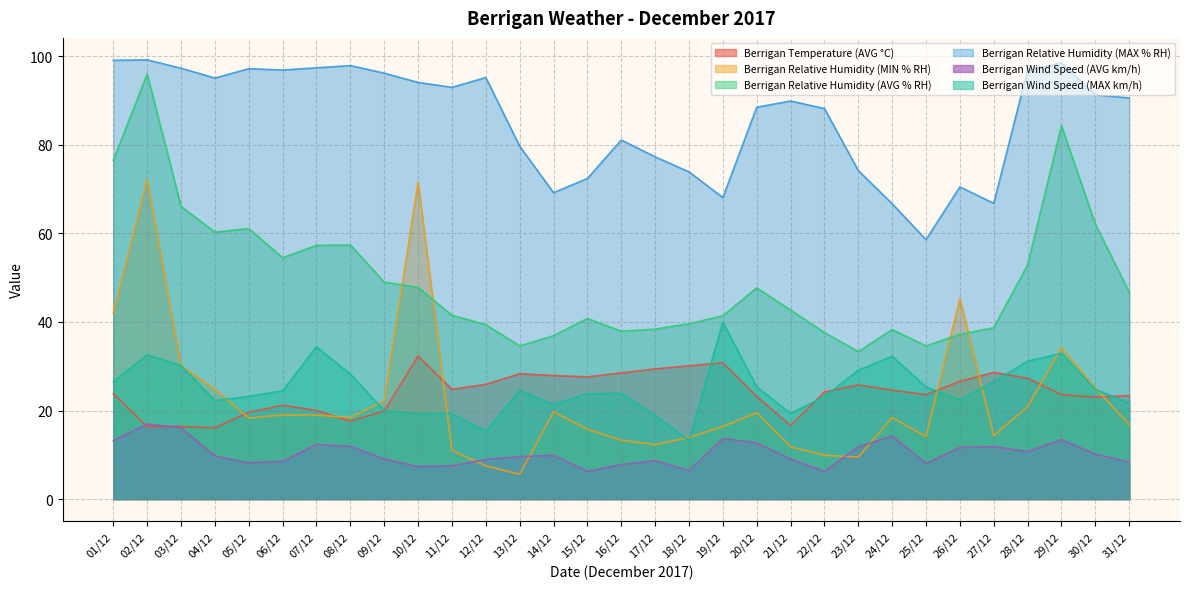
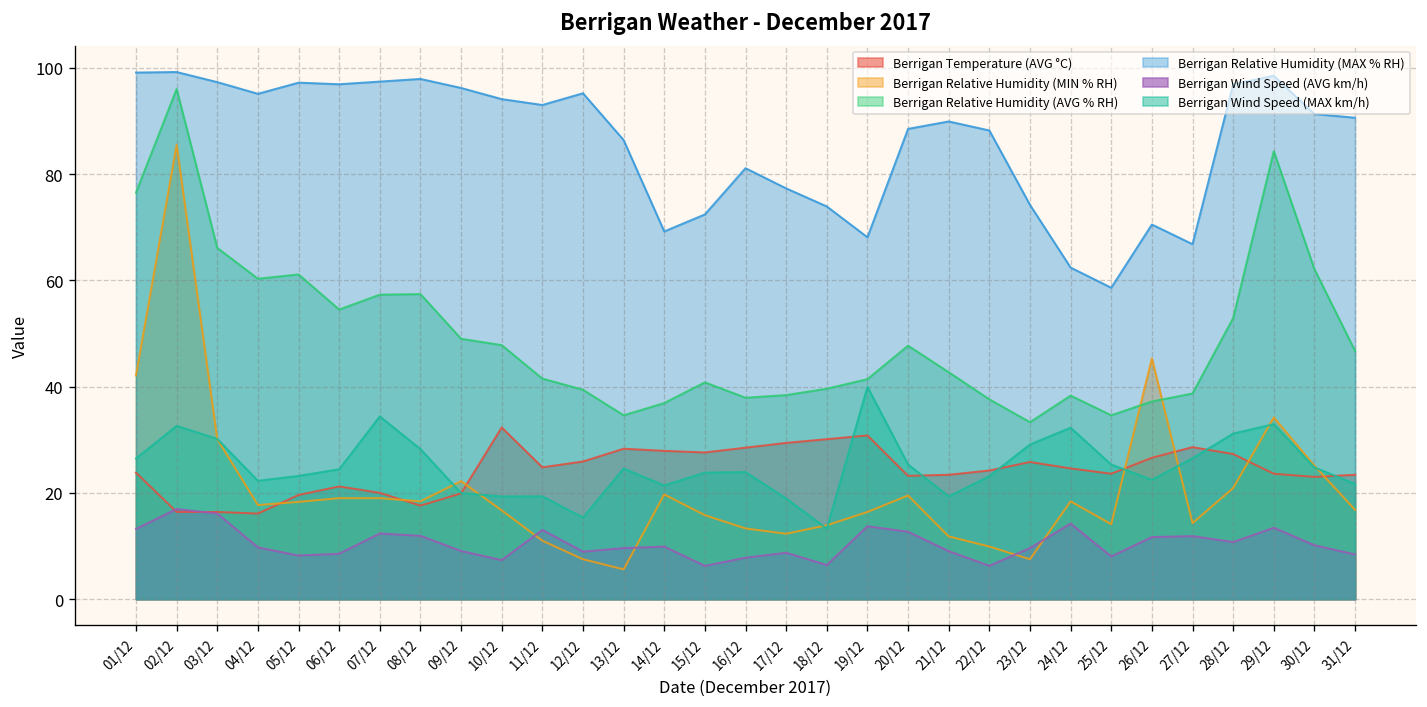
  {
    "Berrigan Temperature (AVG °C)": {
      "01/12": 24,
      "04/12": 16,
      "05/12": 20,
      "06/12": 21,
      "07/12": 20,
      "08/12": 18,
      "10/12": 32,
      "11/12": 25,
      "12/12": 26,
      "13/12": 28,
      "14/12": 28,
      "15/12": 28,
      "16/12": 29,
      "17/12": 29,
      "18/12": 30,
      "19/12": 31,
      "20/12": 23,
-     "21/12": 17,
+     "21/12": 23,
      "22/12": 24,
      "23/12": 26,
      "24/12": 25,
      "25/12": 24,
      "26/12": 27,
      "27/12": 29,
      "28/12": 27,
      "29/12": 24,
      "30/12": 23,
      "31/12": 23
    },
    "Berrigan Relative Humidity (MIN % RH)": {
      "01/12": 42,
-     "02/12": 72,
-     "04/12": 25,
+     "02/12": 86,
+     "04/12": 18,
      "05/12": 18,
      "06/12": 19,
      "07/12": 19,
      "08/12": 18,
      "09/12": 22,
-     "10/12": 72,
+     "10/12": 17,
      "11/12": 11,
      "12/12": 8,
      "13/12": 6,
      "14/12": 20,
      "15/12": 16,
      "16/12": 13,
      "17/12": 12,
      "18/12": 14,
      "19/12": 16,
      "20/12": 20,
      "21/12": 12,
      "22/12": 10,
-     "23/12": 10,
+     "23/12": 8,
      "24/12": 18,
      "25/12": 14,
      "26/12": 45,
      "27/12": 14,
      "28/12": 21,
      "29/12": 34,
      "31/12": 17
    },
    "Berrigan Relative Humidity (MAX % RH)": {
      "01/12": 99,
      "02/12": 99,
      "03/12": 97,
      "04/12": 95,
      "05/12": 97,
      "06/12": 97,
      "07/12": 97,
      "08/12": 98,
      "09/12": 96,
      "10/12": 94,
      "11/12": 93,
      "12/12": 95,
-     "13/12": 80,
+     "13/12": 86,
      "14/12": 69,
      "15/12": 72,
      "16/12": 81,
      "17/12": 77,
      "18/12": 74,
      "19/12": 68,
      "20/12": 89,
      "21/12": 90,
      "22/12": 88,
      "23/12": 74,
-     "24/12": 67,
+     "24/12": 62,
      "25/12": 59,
      "26/12": 71,
      "27/12": 67,
      "31/12": 91
    },
    "Berrigan Wind Speed (AVG km/h)": {
      "01/12": 13,
      "04/12": 10,
      "05/12": 8,
      "06/12": 9,
      "07/12": 12,
      "08/12": 12,
      "09/12": 9,
      "10/12": 7,
-     "11/12": 8,
+     "11/12": 13,
      "12/12": 9,
      "13/12": 10,
      "14/12": 10,
      "15/12": 6,
      "16/12": 8,
      "17/12": 9,
      "18/12": 6,
      "19/12": 14,
      "20/12": 13,
      "21/12": 9,
      "22/12": 6,
-     "23/12": 12,
+     "23/12": 10,
      "24/12": 14,
      "25/12": 8,
      "26/12": 12,
      "27/12": 12,
      "28/12": 11,
      "29/12": 13,
      "30/12": 10,
      "31/12": 8
    }
  }
